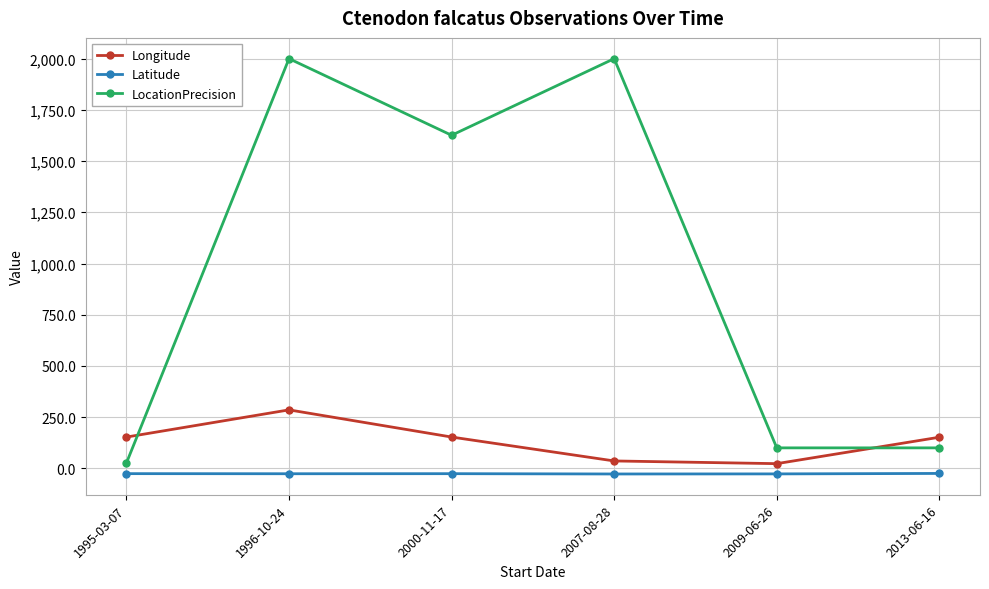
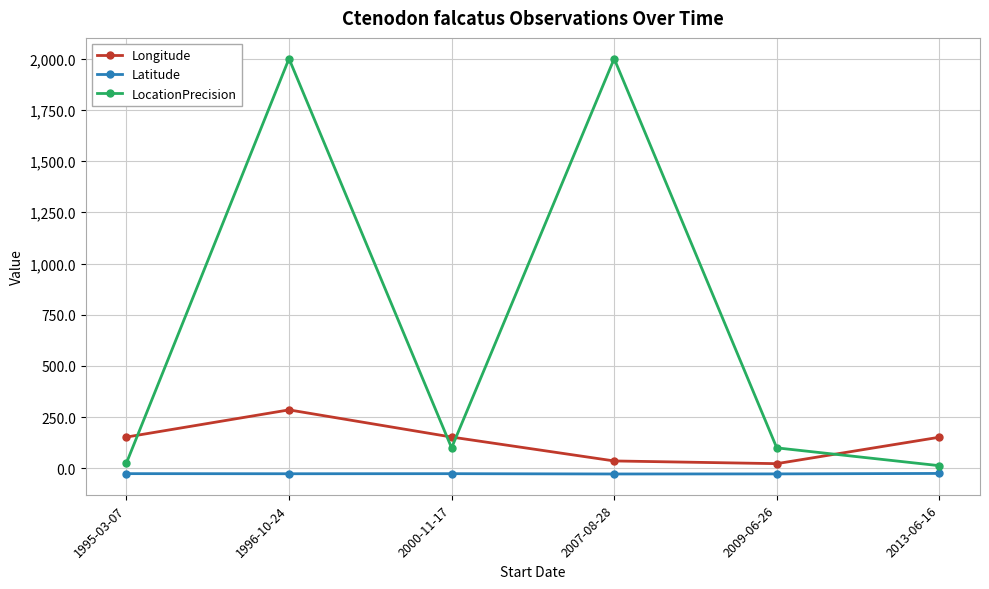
  {
    "Longitude": {
      "1995-03-07": "150",
      "1996-10-24": "290",
      "2000-11-17": "150",
      "2007-08-28": "40",
      "2009-06-26": "20",
      "2013-06-16": "150"
    },
    "Latitude": {
      "1995-03-07": "-30",
      "1996-10-24": "-30",
      "2000-11-17": "-30",
      "2007-08-28": "-30",
      "2009-06-26": "-30",
      "2013-06-16": "-20"
    },
    "LocationPrecision": {
      "1995-03-07": "30",
      "1996-10-24": "2,000",
-     "2000-11-17": "1,630",
+     "2000-11-17": "100",
      "2007-08-28": "2,000",
      "2009-06-26": "100",
-     "2013-06-16": "100"
+     "2013-06-16": "10"
    }
  }
